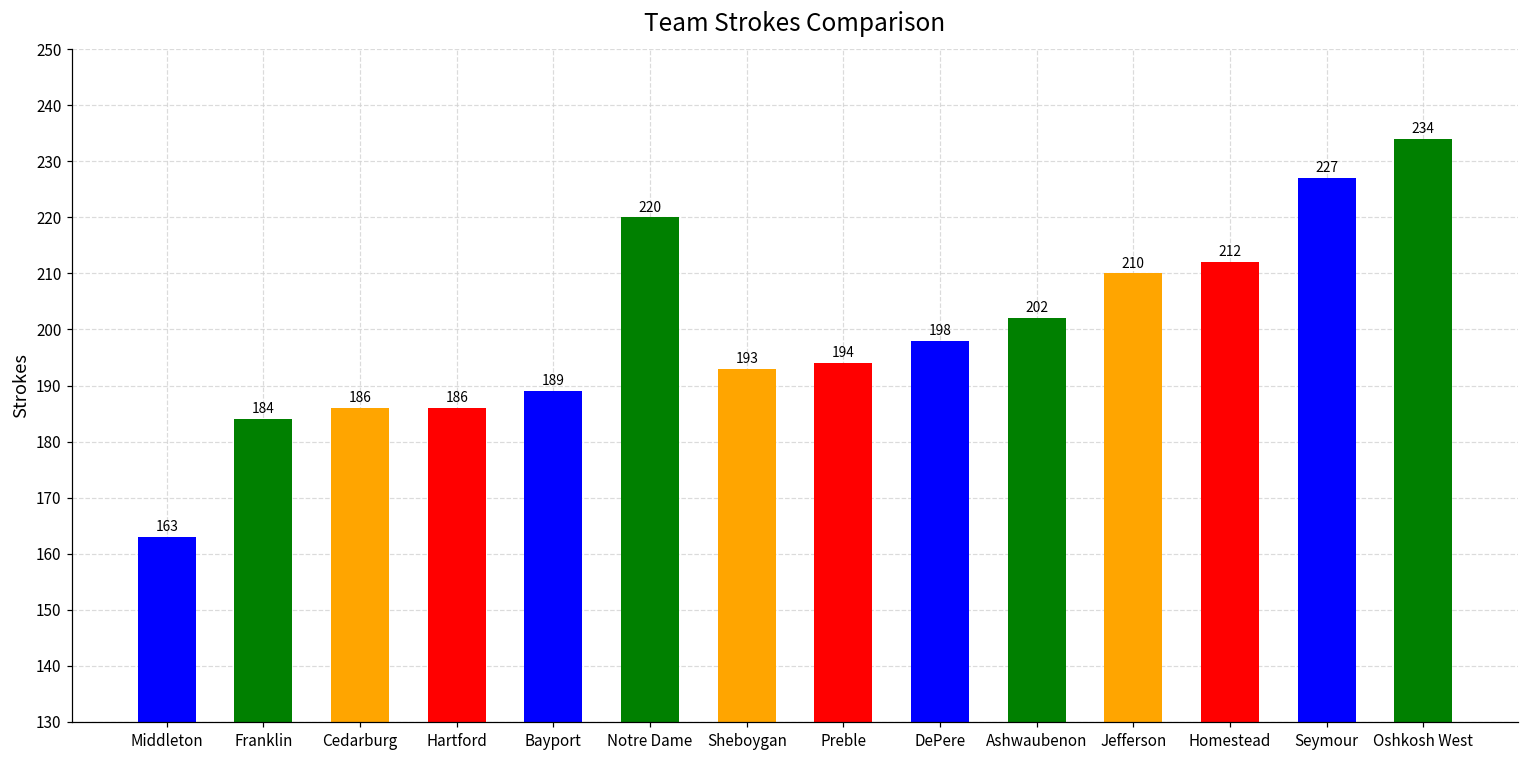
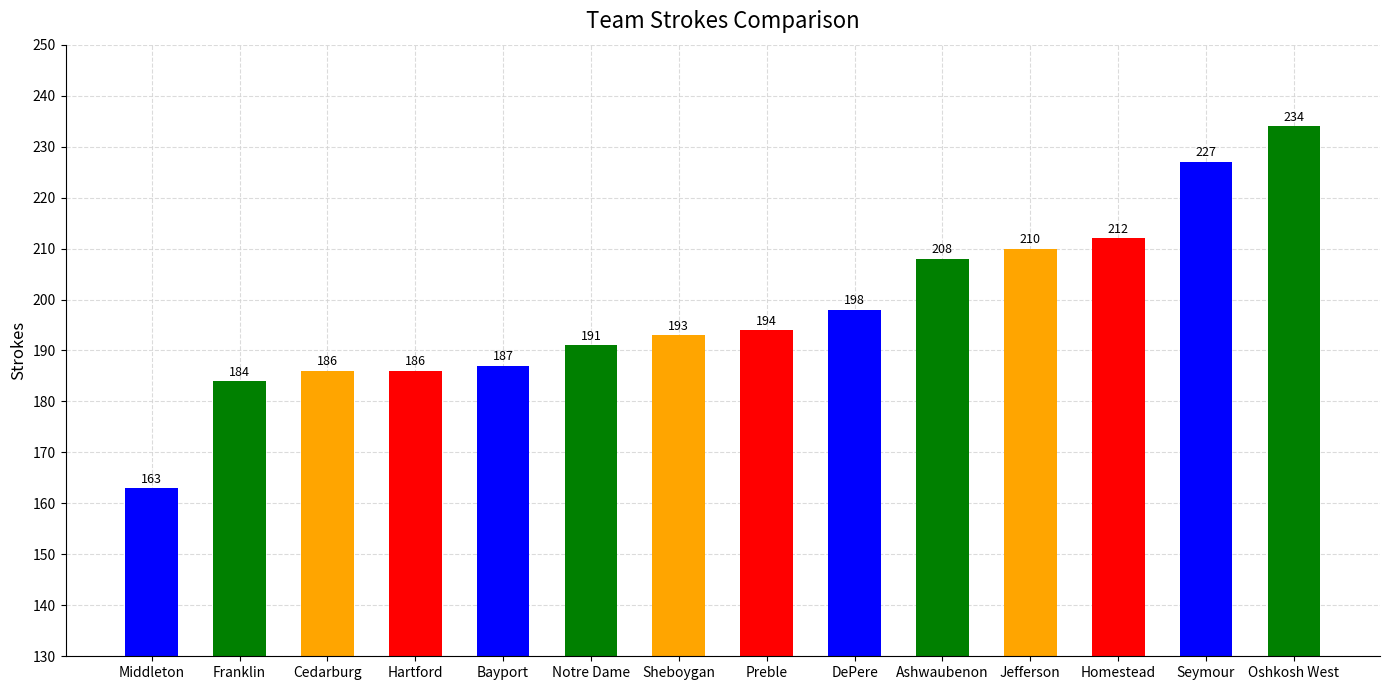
  {
    "Middleton": 163,
    "Franklin": 184,
    "Cedarburg": 186,
    "Hartford": 186,
-   "Bayport": 189,
-   "Notre Dame": 220,
+   "Bayport": 187,
+   "Notre Dame": 191,
    "Sheboygan": 193,
    "Preble": 194,
    "DePere": 198,
-   "Ashwaubenon": 202,
+   "Ashwaubenon": 208,
    "Jefferson": 210,
    "Homestead": 212,
    "Seymour": 227,
    "Oshkosh West": 234
  }
